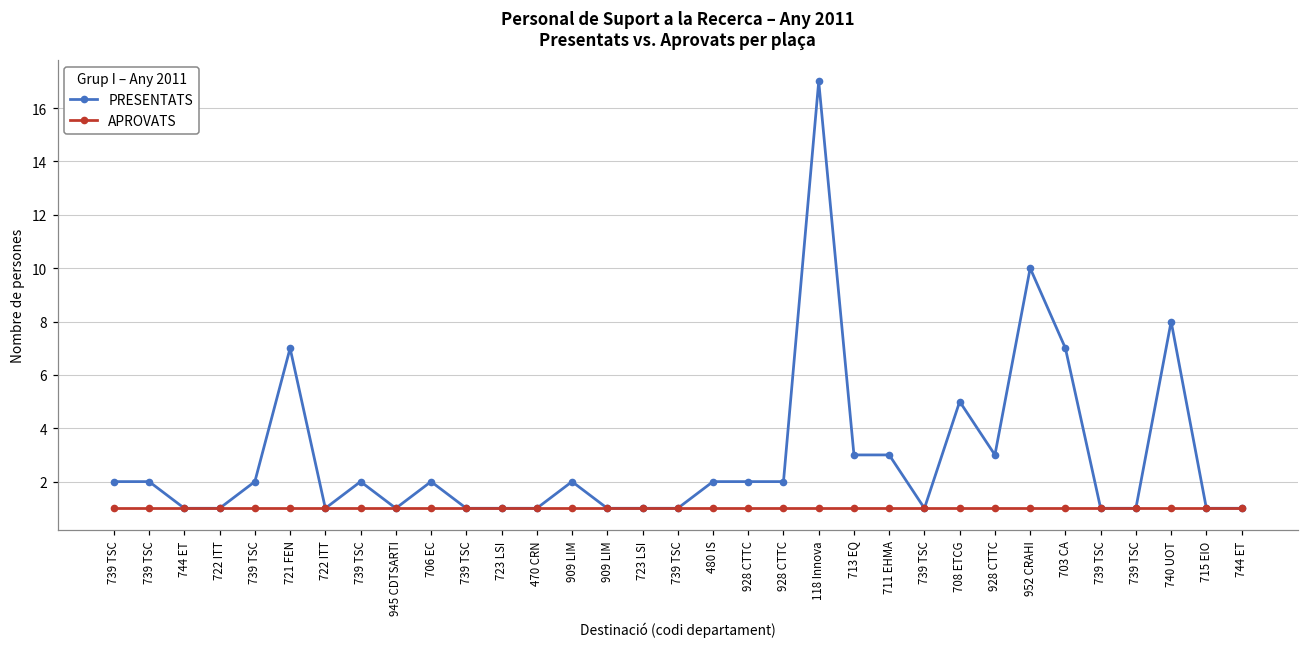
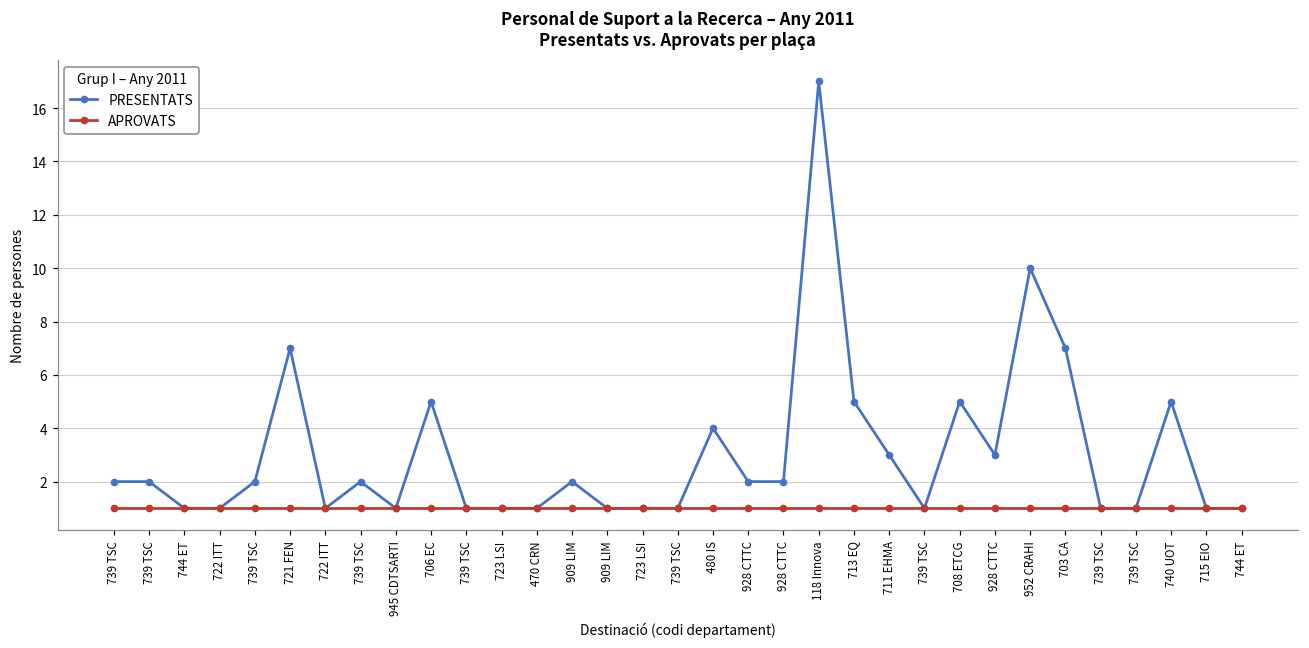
  {
    "PRESENTATS": {
      "721 FEN": 7,
-     "706 EC": 2,
-     "480 IS": 2,
+     "706 EC": 5,
+     "480 IS": 4,
      "118 Innova": 17,
-     "713 EQ": 3,
+     "713 EQ": 5,
      "711 EHMA": 3,
      "708 ETCG": 5,
      "952 CRAHI": 10,
      "703 CA": 7,
-     "740 UOT": 8
+     "740 UOT": 5
    },
    "APROVATS": {
      "721 FEN": 1,
      "706 EC": 1,
      "480 IS": 1,
      "118 Innova": 1,
      "713 EQ": 1,
      "711 EHMA": 1,
      "708 ETCG": 1,
      "952 CRAHI": 1,
      "703 CA": 1,
      "740 UOT": 1
    }
  }
